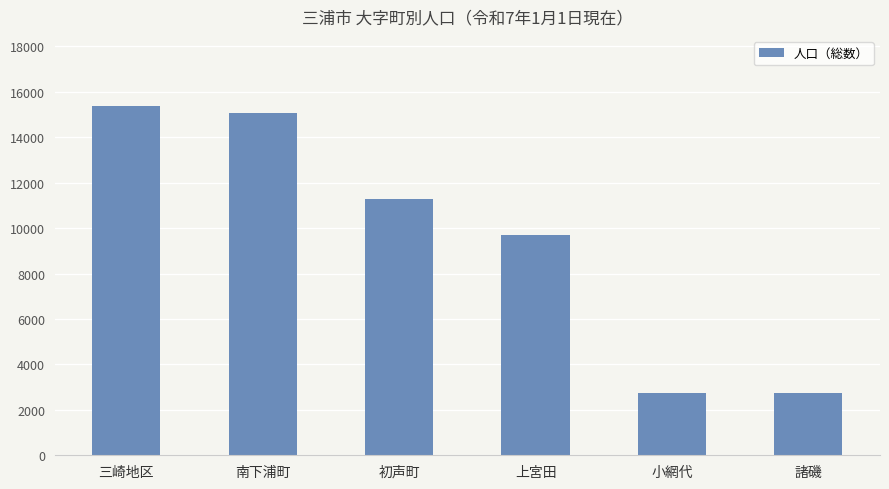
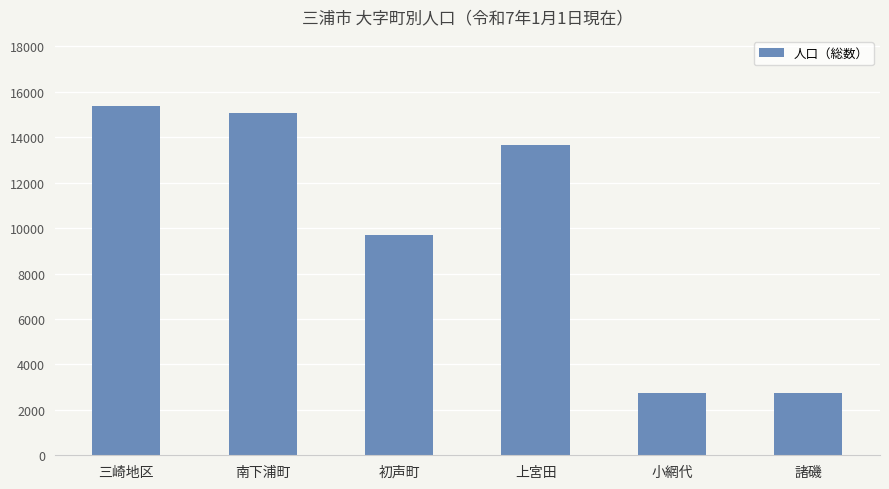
  {
    "三崎地区": 15400,
    "南下浦町": 15000,
-   "初声町": 11300,
-   "上宮田": 9700,
+   "初声町": 9700,
+   "上宮田": 13700,
    "小網代": 2700,
    "諸磯": 2700
  }
